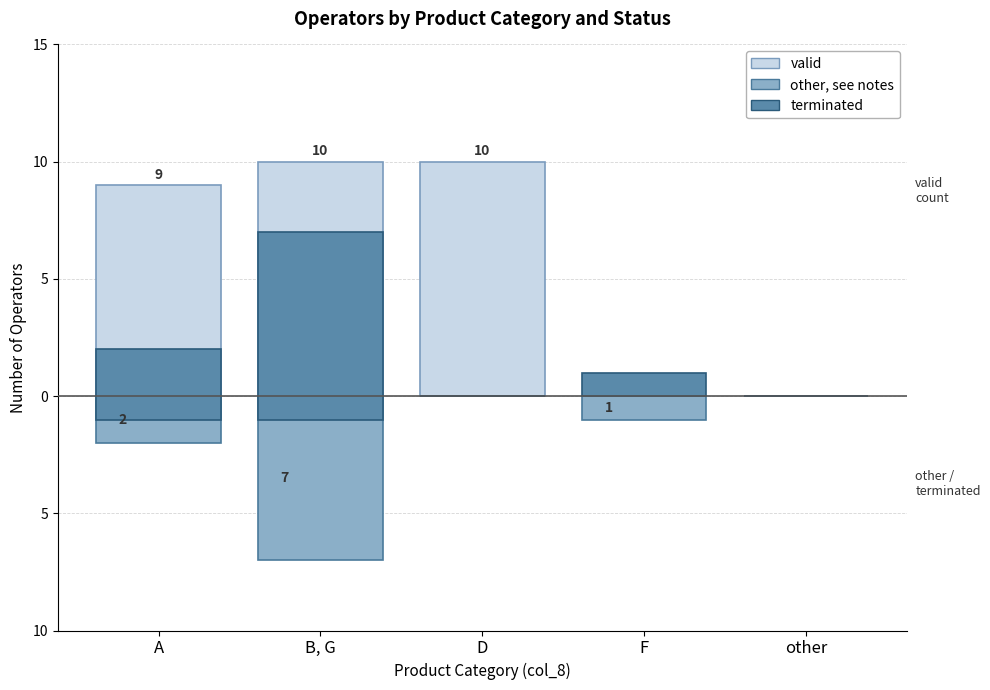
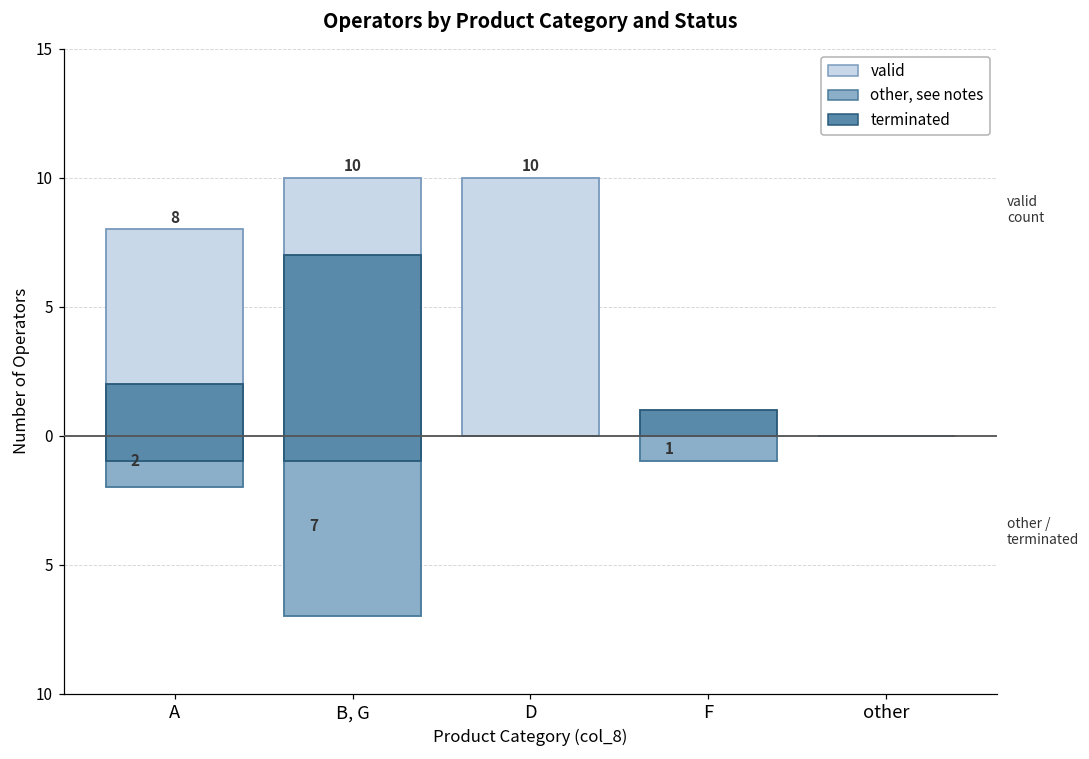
  {
    "valid": {
-     "A": 9,
+     "A": 8,
      "B, G": 10,
      "D": 10
    }
  }
